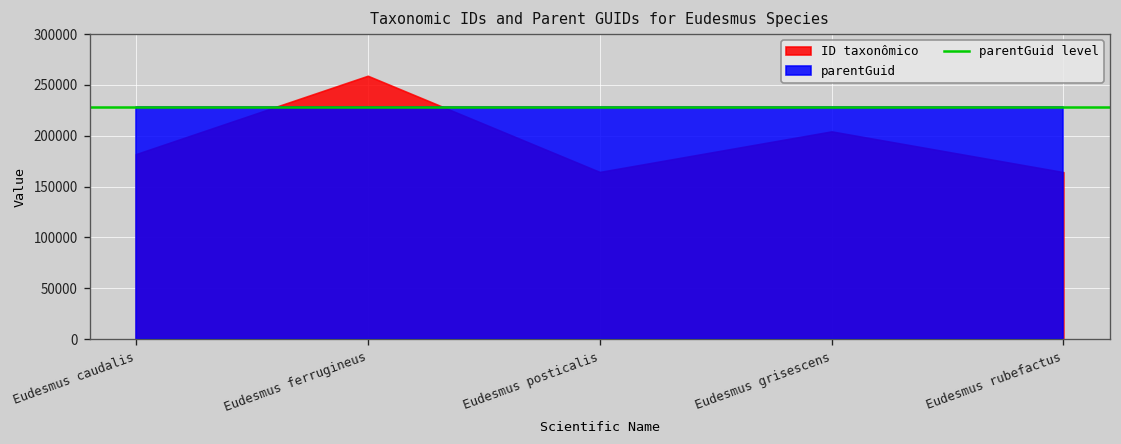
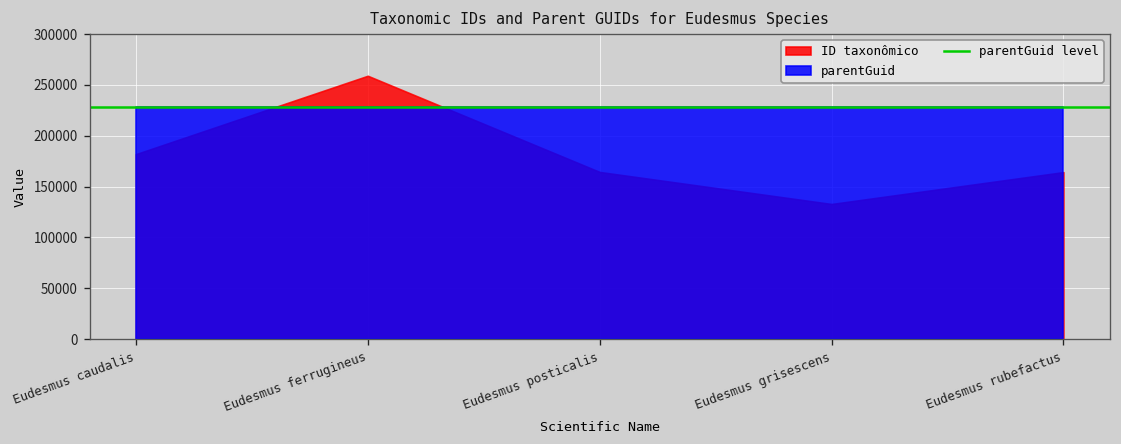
  {
    "ID taxonômico": {
      "Eudesmus caudalis": 180000,
      "Eudesmus ferrugineus": 260000,
      "Eudesmus posticalis": 160000,
-     "Eudesmus grisescens": 200000,
+     "Eudesmus grisescens": 130000,
      "Eudesmus rubefactus": 160000
    },
    "parentGuid": {
      "Eudesmus caudalis": 230000,
      "Eudesmus ferrugineus": 230000,
      "Eudesmus posticalis": 230000,
      "Eudesmus grisescens": 230000,
      "Eudesmus rubefactus": 230000
    }
  }
